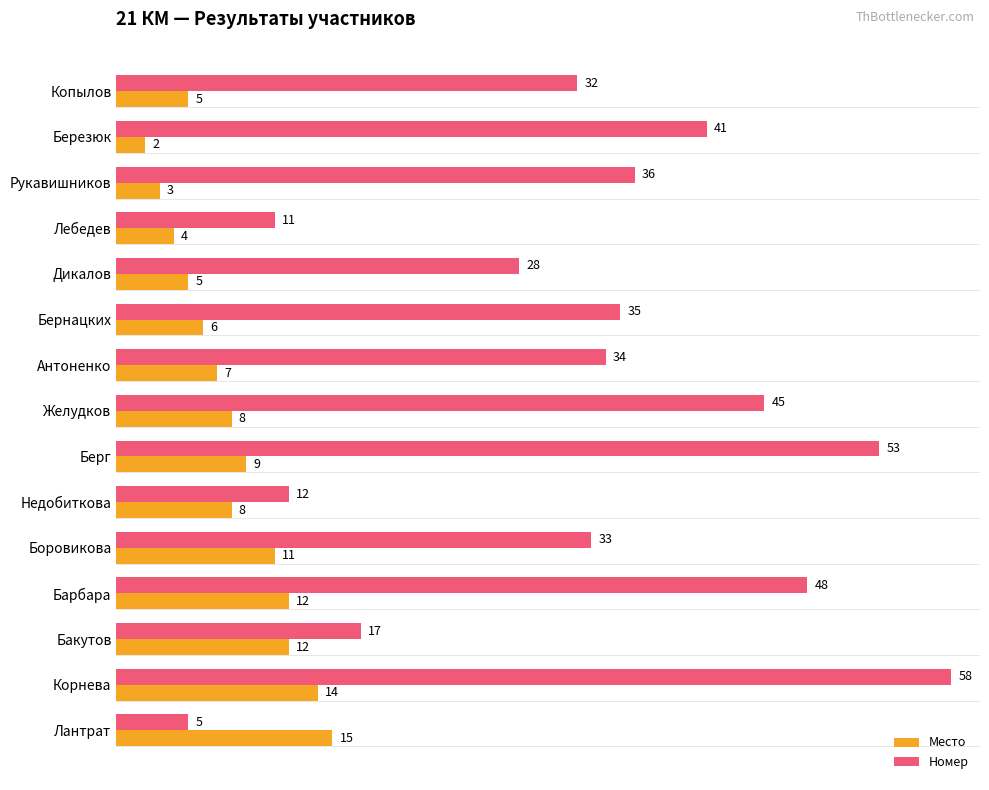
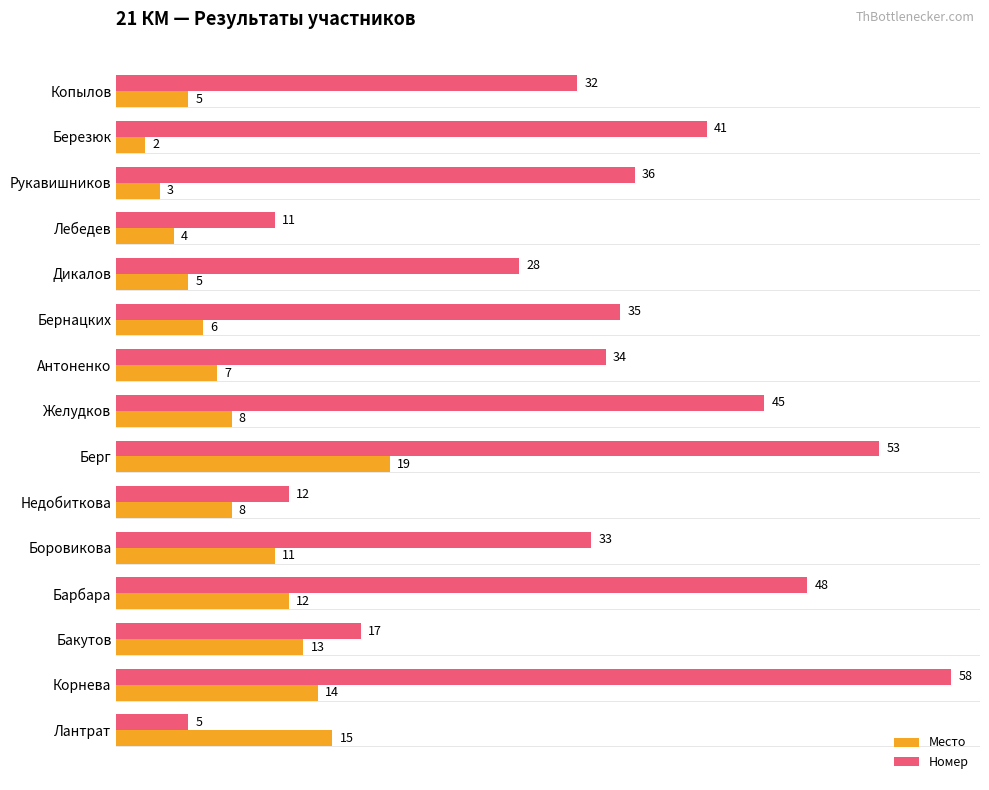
  {
    "Место": {
      "Копылов": 5,
      "Березюк": 2,
      "Рукавишников": 3,
      "Лебедев": 4,
      "Дикалов": 5,
      "Бернацких": 6,
      "Антоненко": 7,
      "Желудков": 8,
-     "Берг": 9,
+     "Берг": 19,
      "Недобиткова": 8,
      "Боровикова": 11,
      "Барбара": 12,
-     "Бакутов": 12,
+     "Бакутов": 13,
      "Корнева": 14,
      "Лантрат": 15
    },
    "Номер": {
      "Копылов": 32,
      "Березюк": 41,
      "Рукавишников": 36,
      "Лебедев": 11,
      "Дикалов": 28,
      "Бернацких": 35,
      "Антоненко": 34,
      "Желудков": 45,
      "Берг": 53,
      "Недобиткова": 12,
      "Боровикова": 33,
      "Барбара": 48,
      "Бакутов": 17,
      "Корнева": 58,
      "Лантрат": 5
    }
  }
